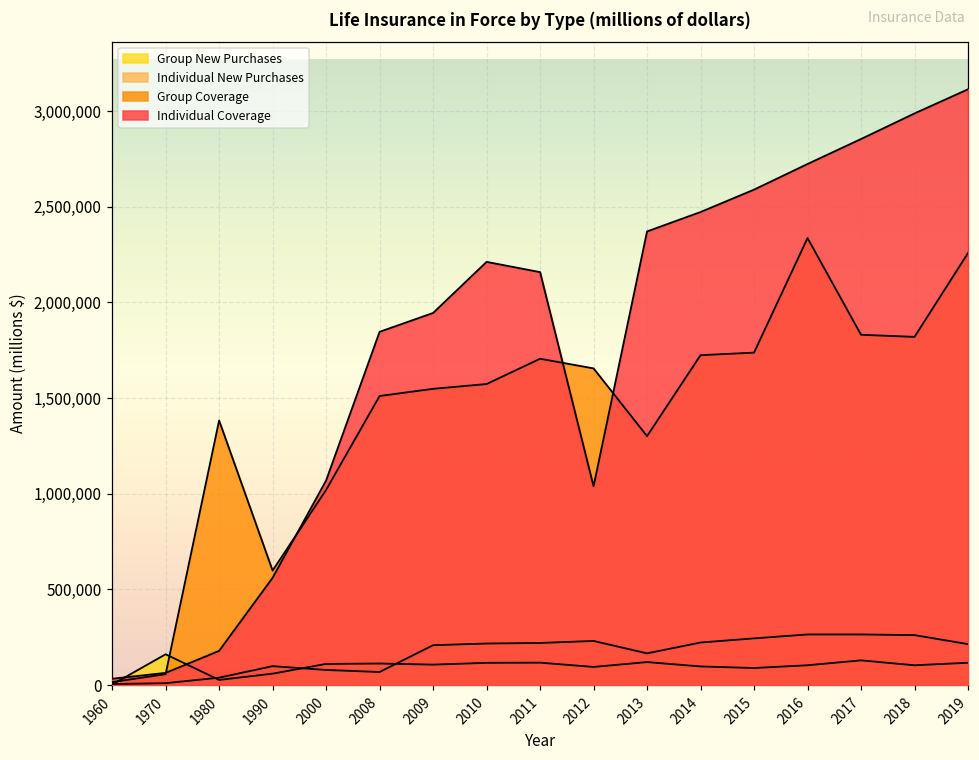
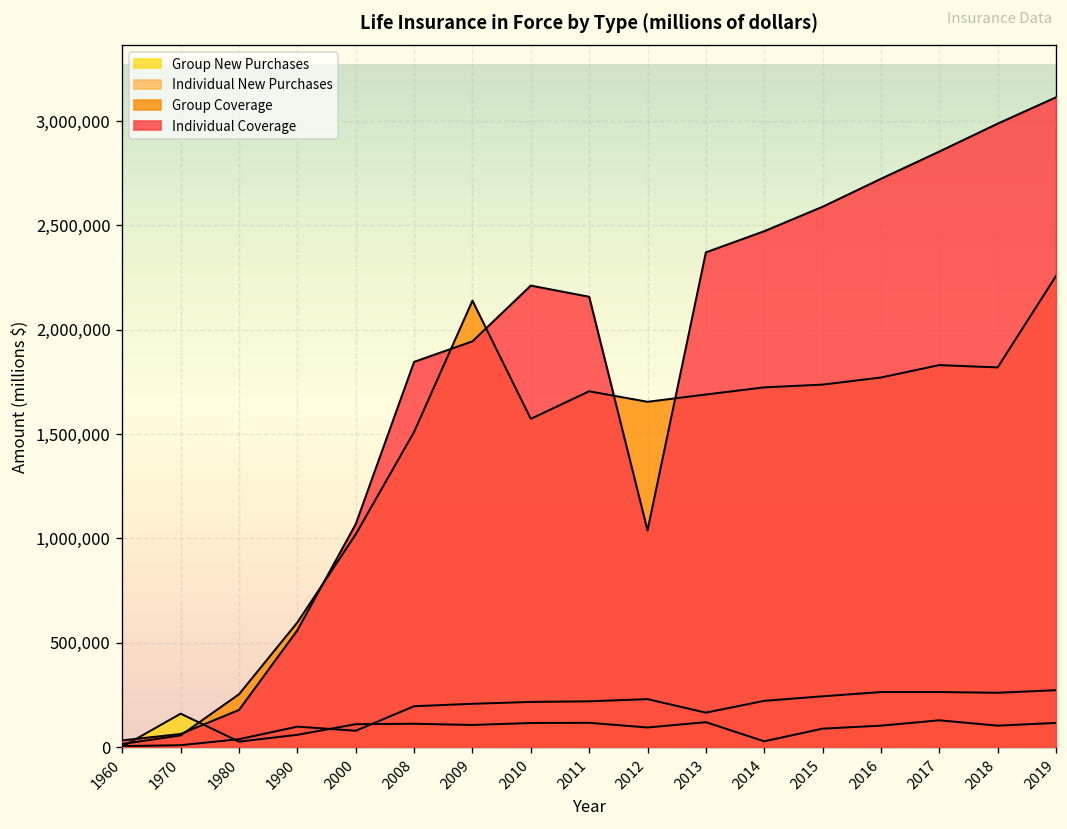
  {
    "Group New Purchases": {
      "1970": "160,000",
      "1990": "60,000",
      "2000": "110,000",
      "2008": "110,000",
      "2009": "110,000",
      "2010": "120,000",
      "2011": "120,000",
      "2012": "90,000",
      "2013": "120,000",
-     "2014": "100,000",
+     "2014": "30,000",
      "2015": "90,000",
      "2016": "100,000",
      "2017": "130,000",
      "2018": "100,000",
      "2019": "120,000"
    },
    "Individual New Purchases": {
      "1970": "10,000",
      "1990": "100,000",
      "2000": "80,000",
-     "2008": "70,000",
+     "2008": "200,000",
      "2009": "210,000",
      "2010": "220,000",
      "2011": "220,000",
      "2012": "230,000",
      "2013": "160,000",
      "2014": "220,000",
      "2015": "240,000",
      "2016": "260,000",
      "2017": "260,000",
      "2018": "260,000",
-     "2019": "210,000"
+     "2019": "270,000"
    },
    "Group Coverage": {
-     "1980": "1,380,000",
+     "1980": "250,000",
      "1990": "600,000",
      "2000": "1,020,000",
      "2008": "1,510,000",
-     "2009": "1,550,000",
+     "2009": "2,140,000",
      "2010": "1,570,000",
      "2011": "1,700,000",
      "2012": "1,650,000",
-     "2013": "1,300,000",
+     "2013": "1,690,000",
      "2014": "1,720,000",
      "2015": "1,740,000",
-     "2016": "2,340,000",
+     "2016": "1,770,000",
      "2017": "1,830,000",
      "2018": "1,820,000",
      "2019": "2,260,000"
    },
    "Individual Coverage": {
      "1960": "30,000",
      "1980": "180,000",
      "1990": "560,000",
      "2000": "1,070,000",
      "2008": "1,850,000",
      "2009": "1,940,000",
      "2010": "2,210,000",
      "2011": "2,160,000",
      "2012": "1,040,000",
      "2013": "2,370,000",
      "2014": "2,470,000",
      "2015": "2,590,000",
      "2016": "2,720,000",
      "2017": "2,850,000",
      "2018": "2,990,000",
      "2019": "3,110,000"
    }
  }
